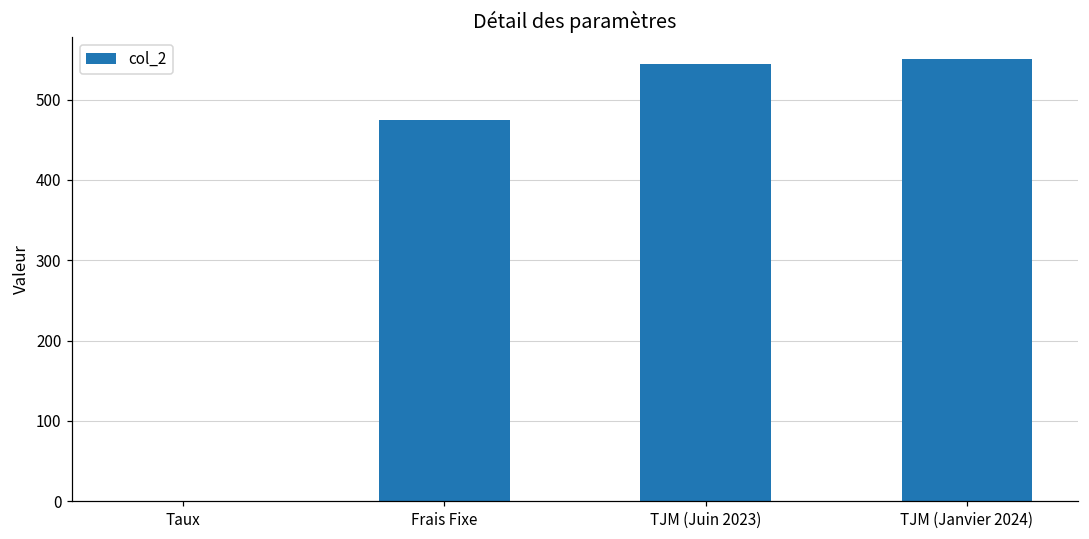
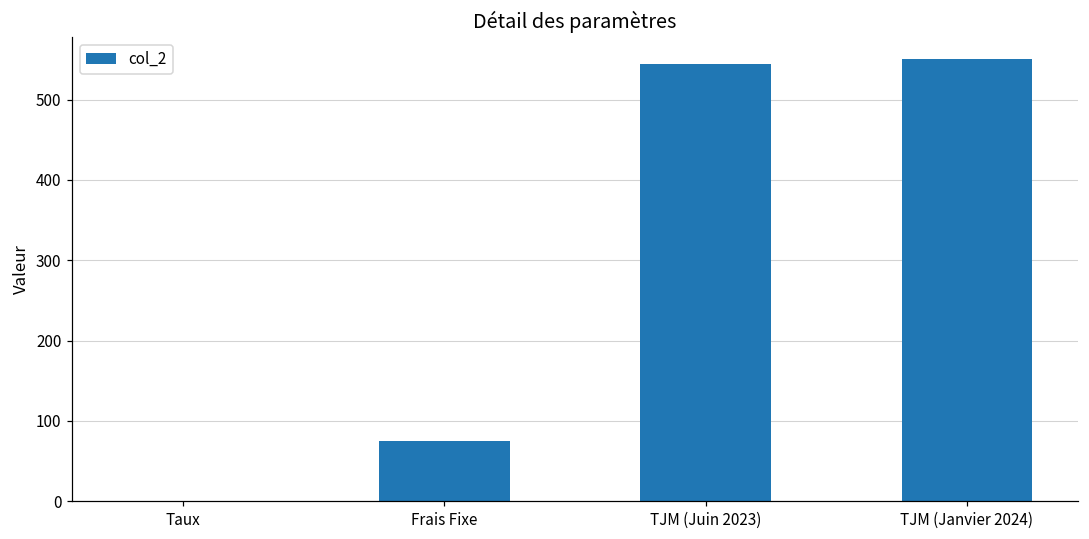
  {
-   "Frais Fixe": 480,
+   "Frais Fixe": 80,
    "TJM (Juin 2023)": 540,
    "TJM (Janvier 2024)": 550
  }
